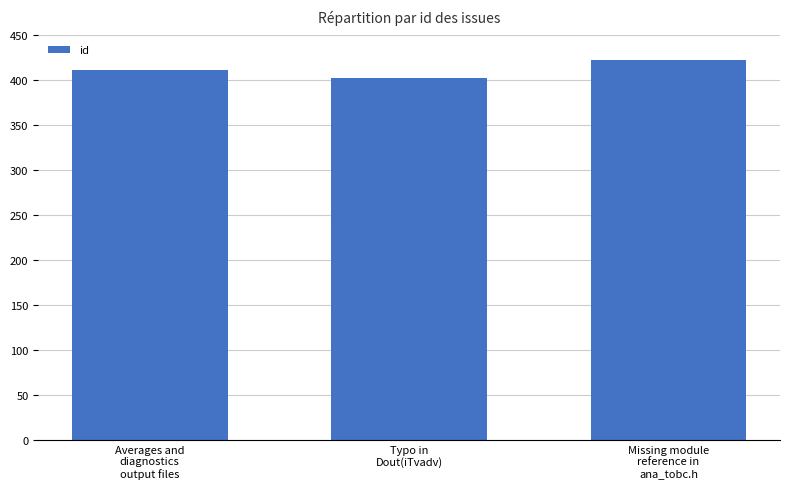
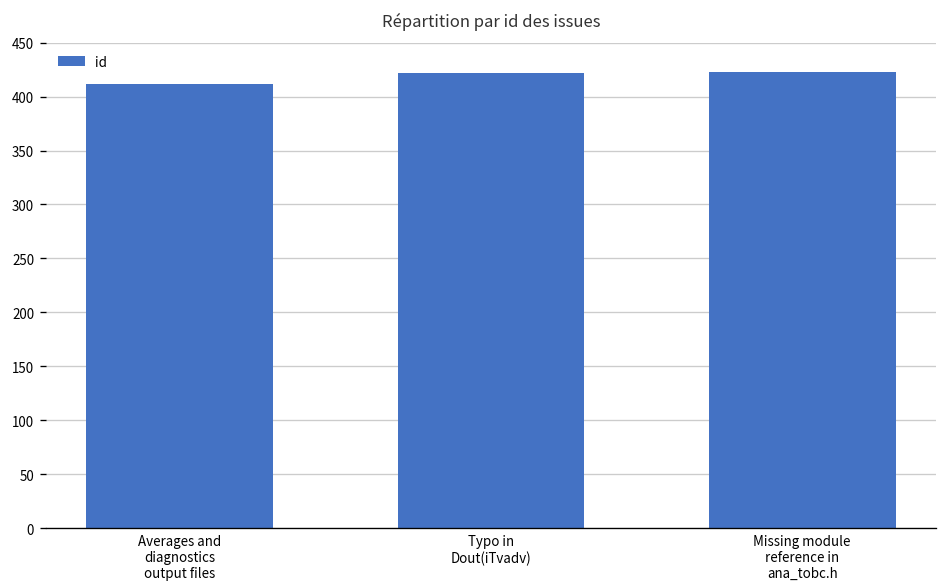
  {
    "Averages and diagnostics output files": 410,
-   "Typo in Dout(iTvadv)": 400,
+   "Typo in Dout(iTvadv)": 420,
    "Missing module reference in ana_tobc.h": 420
  }
